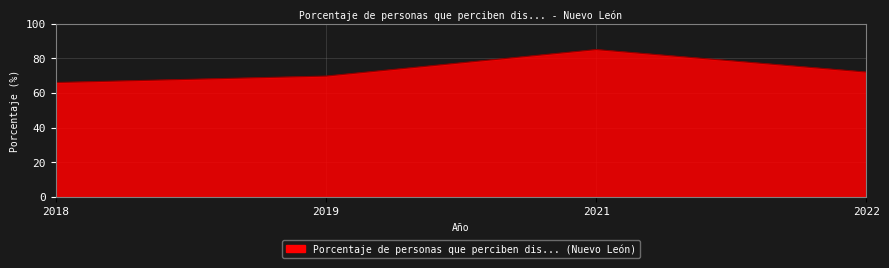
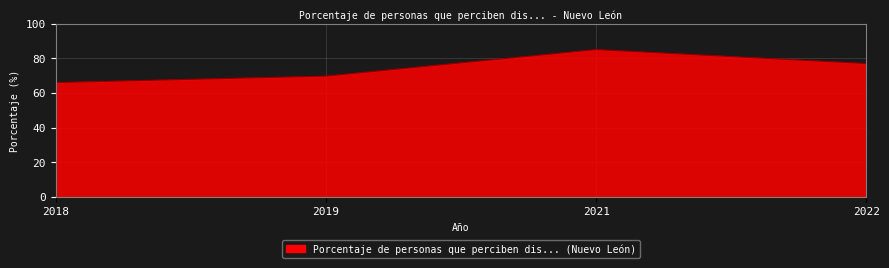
  {
    "2018": 66,
    "2019": 70,
    "2021": 85,
-   "2022": 72
+   "2022": 77
  }
